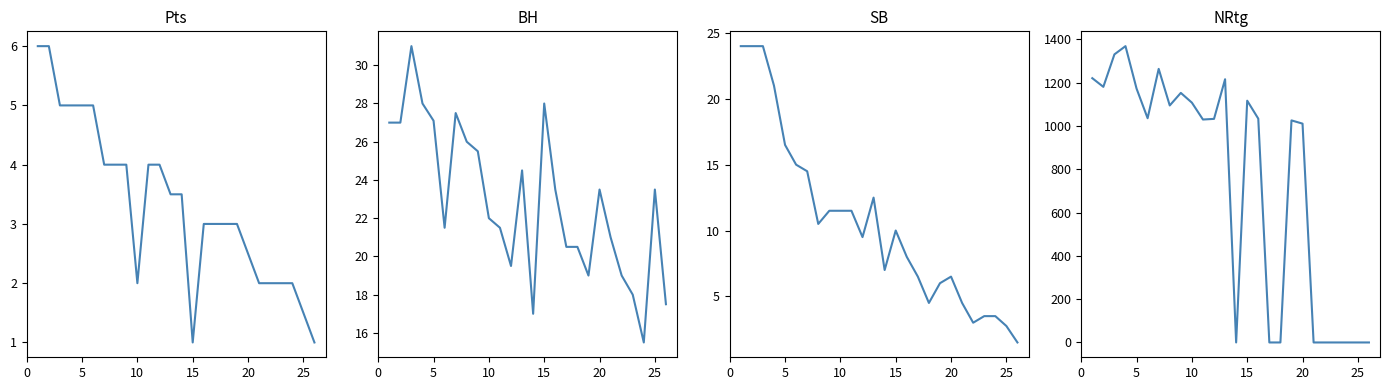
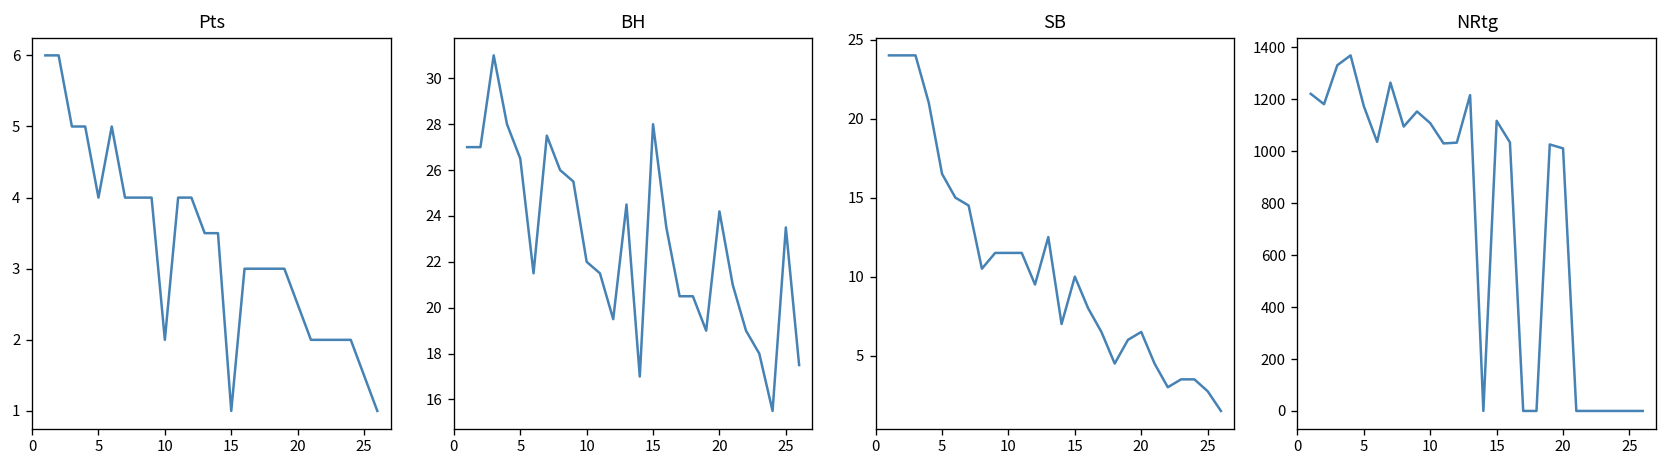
  {
    "Pts": {
-     "5": 5,
+     "5": 4,
      "10": 2,
      "15": 1,
      "20": 2.5,
      "25": 1.5
    },
    "BH": {
-     "5": 27.1,
+     "5": 26.5,
      "10": 22.0,
      "15": 28.0,
-     "20": 23.5,
+     "20": 24.2,
      "25": 23.5
    },
    "SB": {
      "5": 16.5,
      "10": 11.5,
      "15": 10.0,
      "20": 6.5,
      "25": 2.8
    },
    "NRtg": {
      "5": 1170,
      "10": 1110,
      "15": 1120,
      "20": 1010,
      "25": 0
    }
  }
